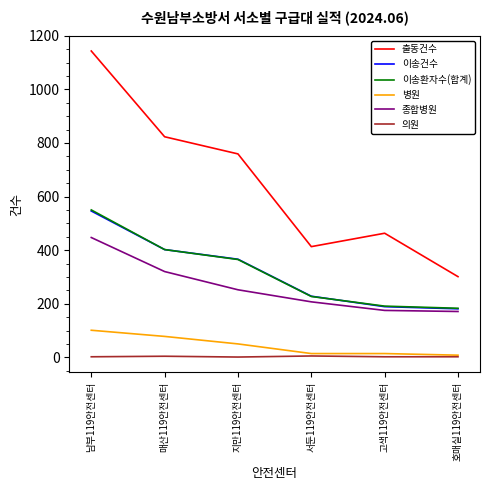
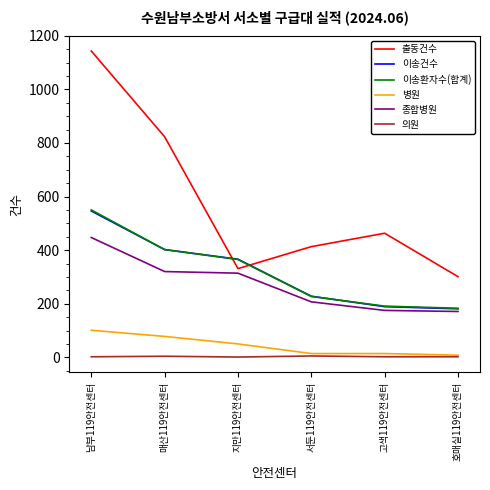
  {
    "출동건수": {
      "남부119안전센터": 1140,
      "매산119안전센터": 820,
-     "지만119안전센터": 760,
+     "지만119안전센터": 330,
      "서둔119안전센터": 410,
      "고색119안전센터": 460,
      "호매실119안전센터": 300
    },
    "병원": {
      "남부119안전센터": 100,
      "매산119안전센터": 80,
      "지만119안전센터": 50,
      "고색119안전센터": 10
    },
    "종합병원": {
      "남부119안전센터": 450,
      "매산119안전센터": 320,
-     "지만119안전센터": 250,
+     "지만119안전센터": 310,
      "서둔119안전센터": 210,
      "고색119안전센터": 180,
      "호매실119안전센터": 170
    },
    "의원": {
      "남부119안전센터": 0,
      "매산119안전센터": 0,
      "지만119안전센터": 0,
      "고색119안전센터": 0
    }
  }
